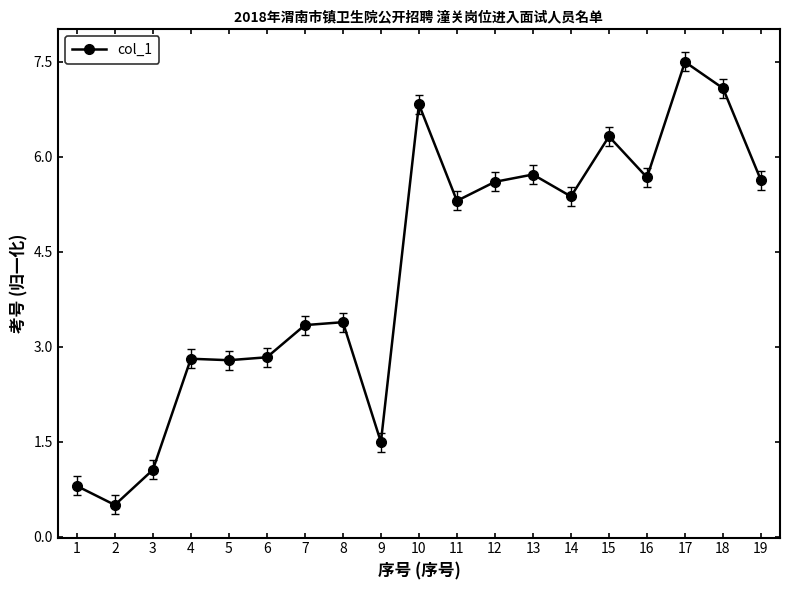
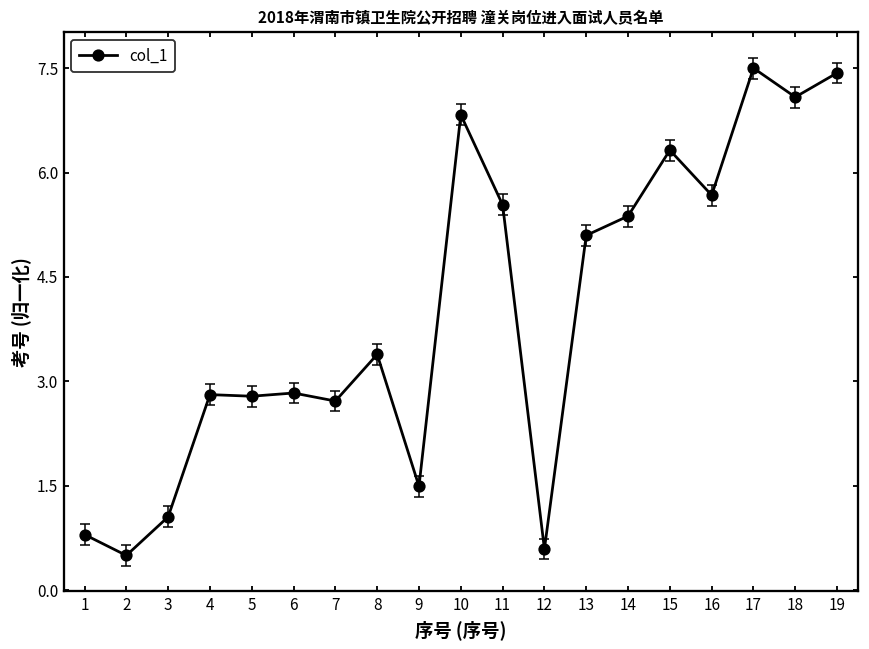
  {
    "col_1": {
      "1": 0.8,
      "2": 0.5,
      "3": 1.1,
      "4": 2.8,
      "5": 2.8,
      "6": 2.8,
-     "7": 3.3,
+     "7": 2.7,
      "8": 3.4,
      "9": 1.5,
      "10": 6.8,
-     "11": 5.3,
-     "12": 5.6,
-     "13": 5.7,
+     "11": 5.5,
+     "12": 0.6,
+     "13": 5.1,
      "14": 5.4,
      "15": 6.3,
      "16": 5.7,
      "17": 7.5,
      "18": 7.1,
-     "19": 5.6
+     "19": 7.4
    }
  }
